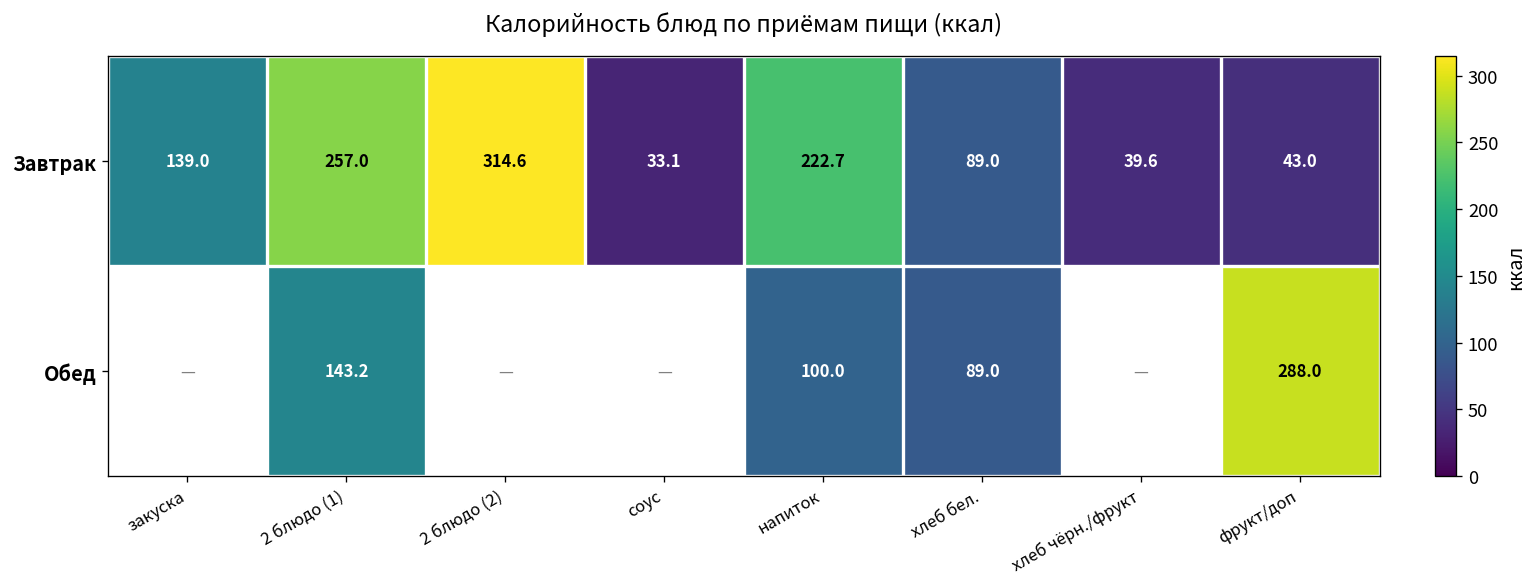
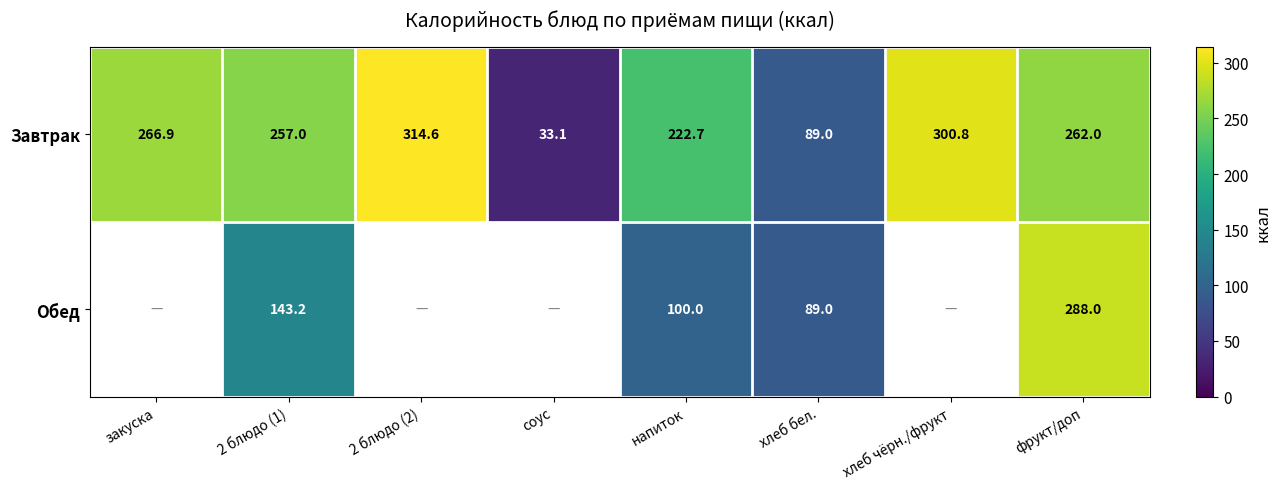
  {
    "Завтрак": {
-     "закуска": 139.0,
+     "закуска": 266.9,
      "2 блюдо (1)": 257.0,
      "2 блюдо (2)": 314.6,
      "соус": 33.1,
      "напиток": 222.7,
      "хлеб бел.": 89.0,
-     "хлеб чёрн./фрукт": 39.6,
-     "фрукт/доп": 43.0
+     "хлеб чёрн./фрукт": 300.8,
+     "фрукт/доп": 262.0
    },
    "Обед": {
      "2 блюдо (1)": 143.2,
      "напиток": 100.0,
      "хлеб бел.": 89.0,
      "фрукт/доп": 288.0
    }
  }
